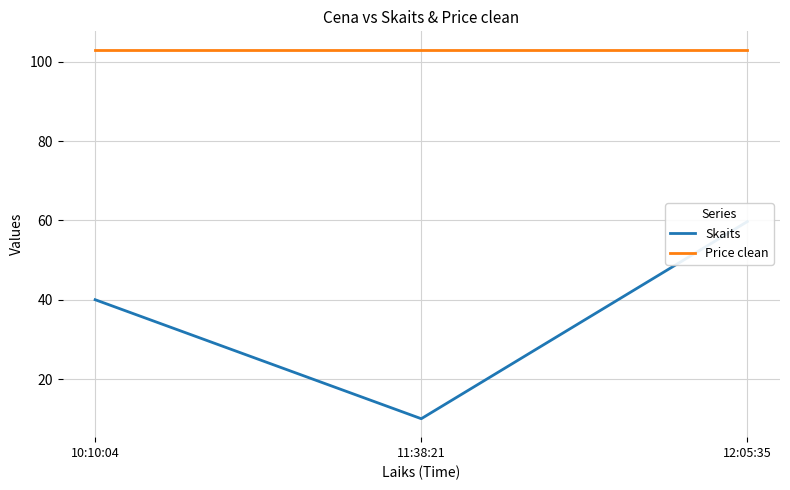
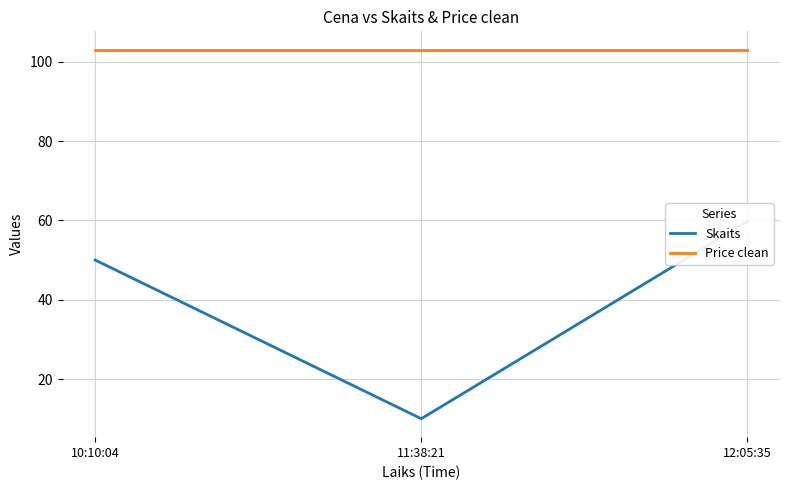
  {
    "Skaits": {
-     "10:10:04": 40,
+     "10:10:04": 50,
      "11:38:21": 10
    },
    "Price clean": {
      "10:10:04": 103,
      "11:38:21": 103,
      "12:05:35": 103
    }
  }
